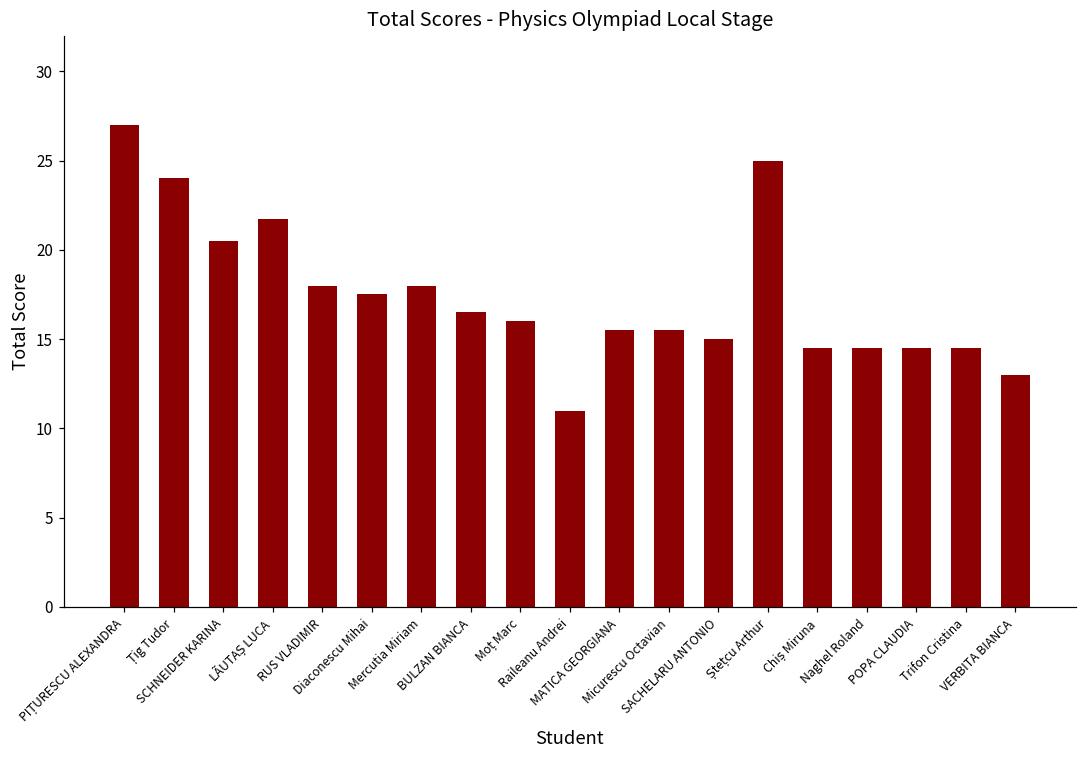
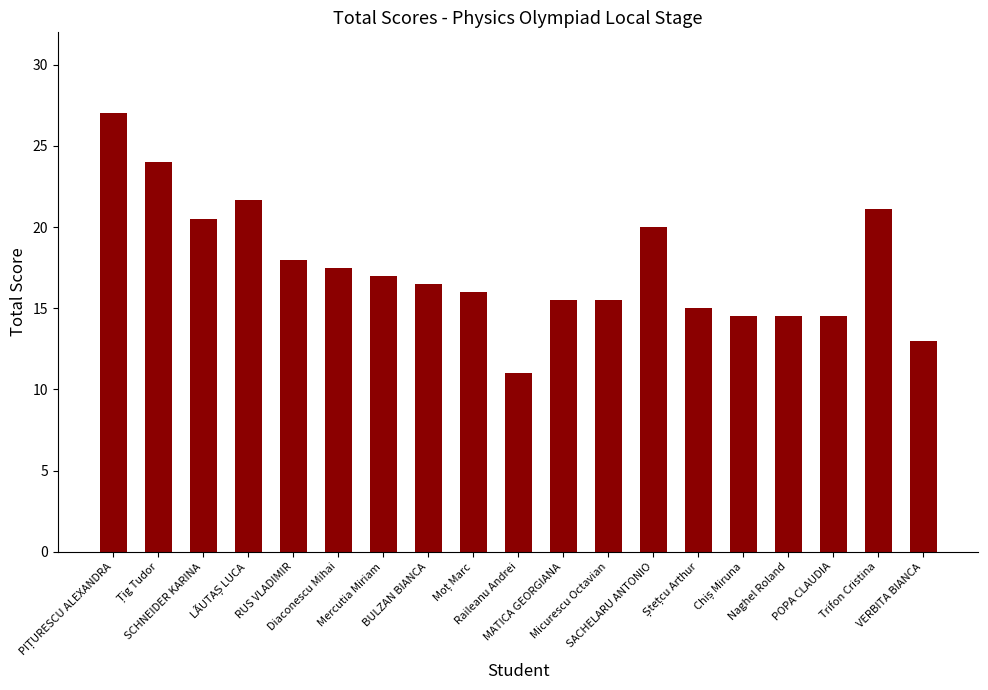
  {
    "PIȚURESCU ALEXANDRA": 27.0,
    "Țig Tudor": 24.0,
    "SCHNEIDER KARINA": 20.5,
    "LÃUTAȘ LUCA": 21.7,
    "RUS VLADIMIR": 18.0,
    "Diaconescu Mihai": 17.5,
-   "Mercutia Miriam": 18,
+   "Mercutia Miriam": 17,
    "BULZAN BIANCA": 16.5,
    "Moț Marc": 16.0,
    "Raileanu Andrei": 11.0,
    "MATICA GEORGIANA": 15.5,
    "Micurescu Octavian": 15.5,
-   "SACHELARU ANTONIO": 15,
-   "Ștețcu Arthur": 25,
+   "SACHELARU ANTONIO": 20,
+   "Ștețcu Arthur": 15,
    "Chiș Miruna": 14.5,
    "Naghel Roland": 14.5,
    "POPA CLAUDIA": 14.5,
-   "Trifon Cristina": 14.5,
+   "Trifon Cristina": 21.1,
    "VERBITA BIANCA": 13.0
  }
